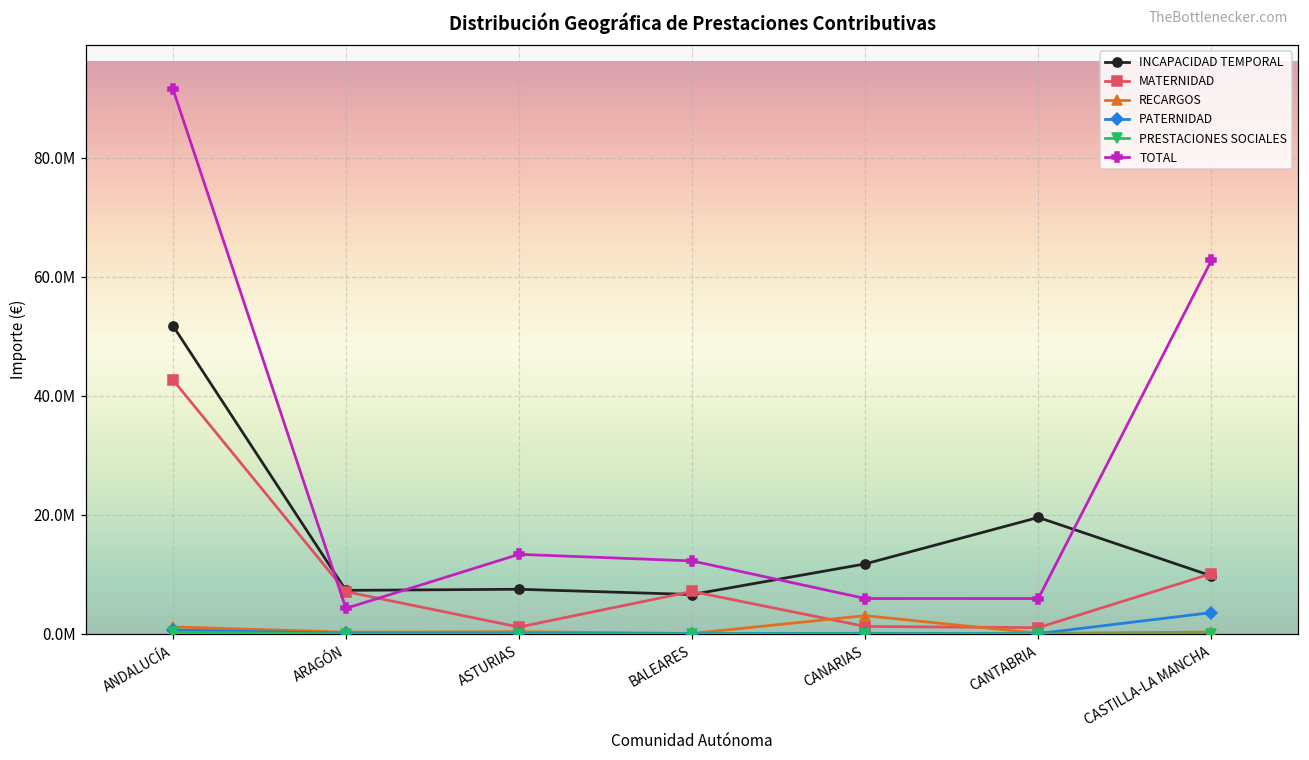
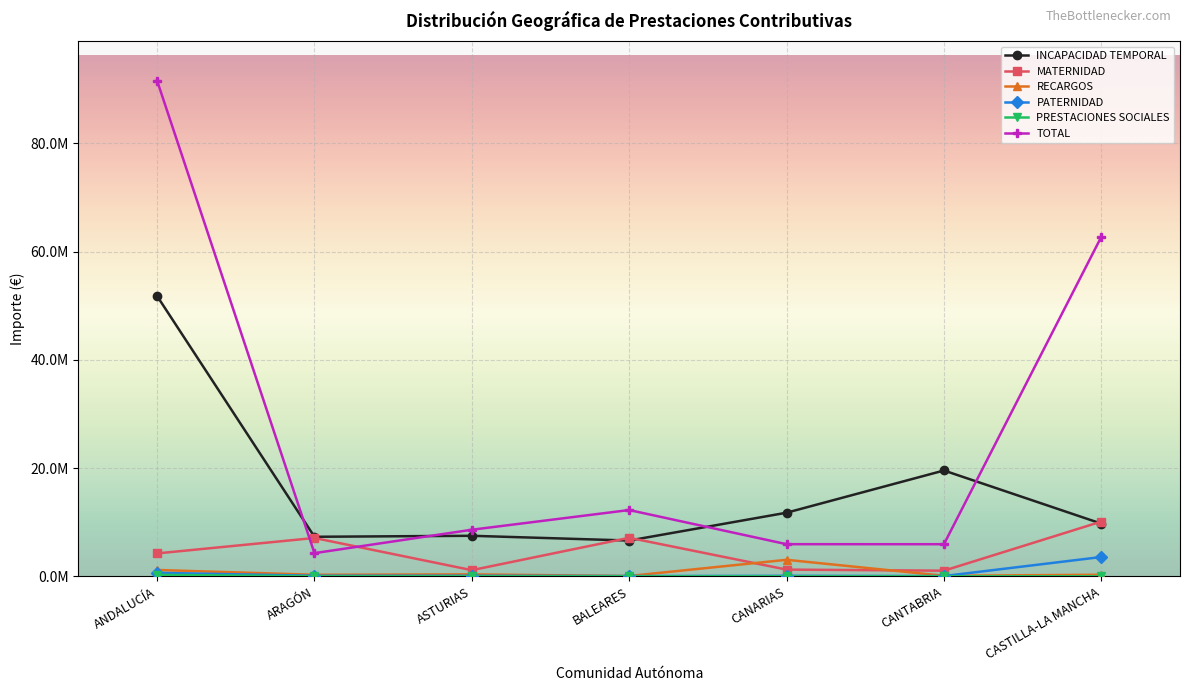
  {
    "INCAPACIDAD TEMPORAL": {
      "ANDALUCÍA": 52000000,
      "ASTURIAS": 7000000,
      "BALEARES": 7000000,
      "CANARIAS": 12000000,
      "CANTABRIA": 20000000
    },
    "MATERNIDAD": {
-     "ANDALUCÍA": 43000000,
+     "ANDALUCÍA": 4000000,
      "ASTURIAS": 1000000,
      "BALEARES": 7000000,
      "CANARIAS": 1000000,
      "CANTABRIA": 1000000
    },
    "RECARGOS": {
      "ANDALUCÍA": 1000000,
      "CANARIAS": 3000000
    },
    "PATERNIDAD": {
      "CASTILLA-LA MANCHA": 4000000
    },
    "TOTAL": {
      "ANDALUCÍA": 92000000,
      "ARAGÓN": 4000000,
-     "ASTURIAS": 13000000,
+     "ASTURIAS": 9000000,
      "BALEARES": 12000000,
      "CANARIAS": 6000000,
      "CANTABRIA": 6000000,
      "CASTILLA-LA MANCHA": 63000000
    }
  }
